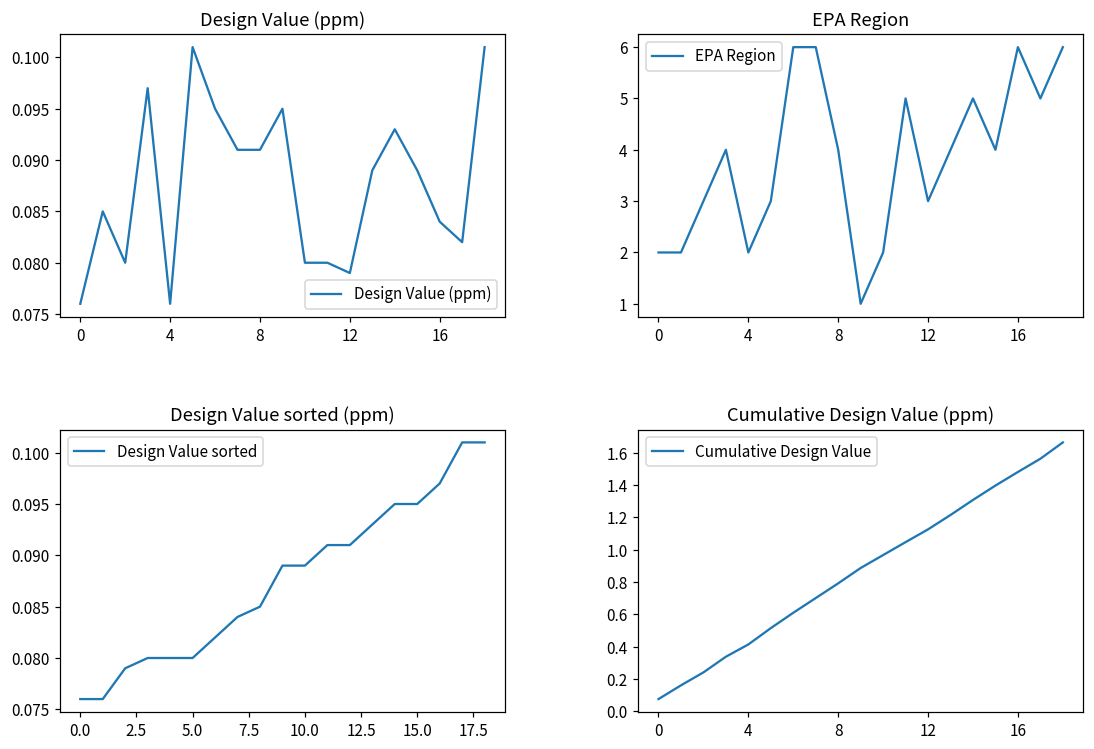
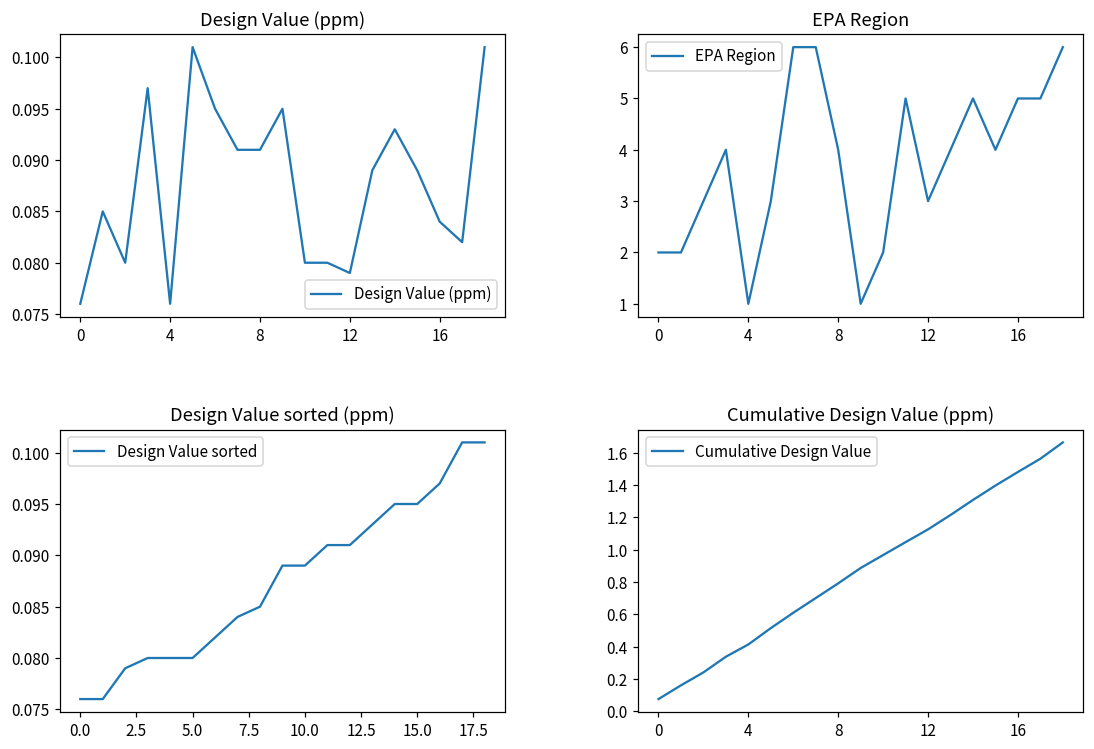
  {
    "Design Value (ppm)": {
      "0": 0.076,
      "4": 0.076,
      "8": 0.091,
      "12": 0.079,
      "16": 0.084
    },
    "EPA Region": {
      "0": 2,
-     "4": 2,
+     "4": 1,
      "8": 4,
      "12": 3,
-     "16": 6
+     "16": 5
    },
    "Design Value sorted (ppm)": {
      "0.0": 0.076,
      "5.0": 0.080,
      "10.0": 0.089,
      "15.0": 0.095
    },
    "Cumulative Design Value (ppm)": {
      "0": 0.08,
      "4": 0.41,
      "8": 0.79,
      "12": 1.13,
      "16": 1.48
    }
  }
